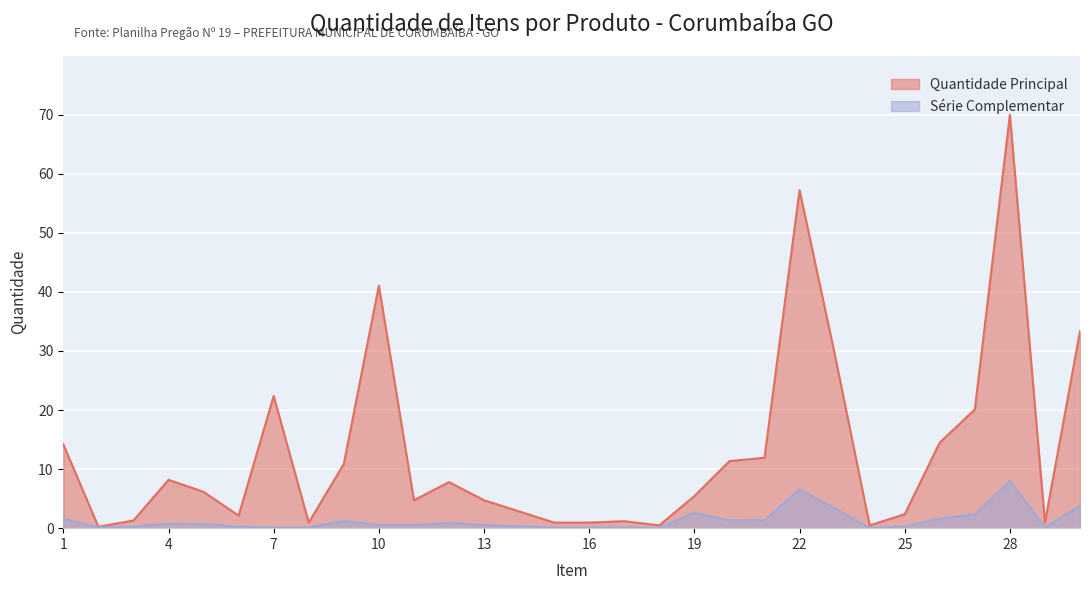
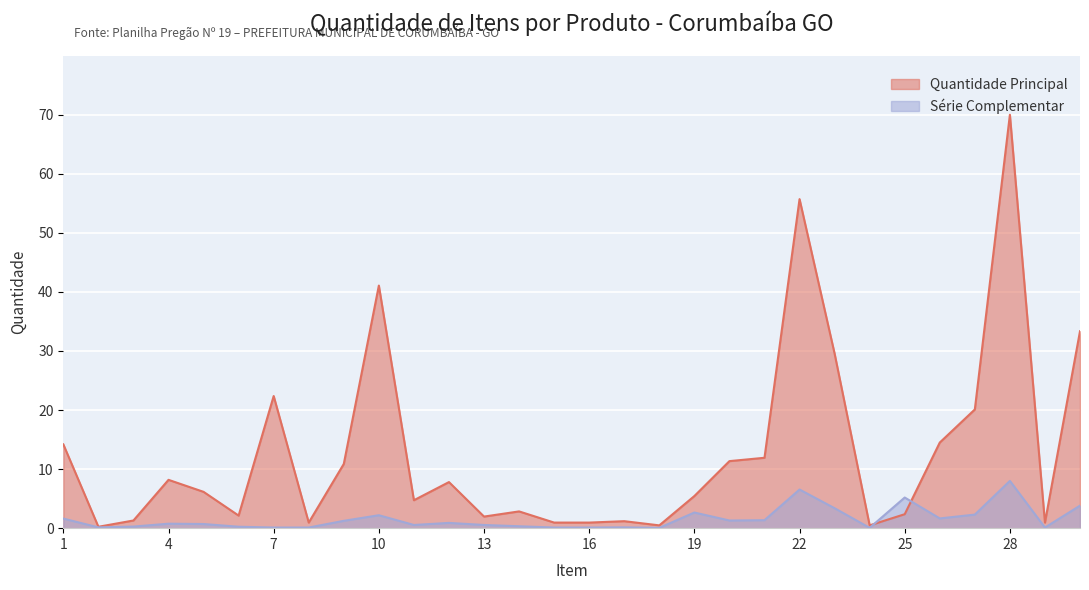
  {
    "Quantidade Principal": {
      "1": 14,
      "4": 8,
      "7": 22,
      "10": 41,
-     "13": 5,
+     "13": 2,
      "16": 1,
      "19": 5,
-     "22": 57,
+     "22": 56,
      "25": 2,
      "28": 70
    },
    "Série Complementar": {
      "1": 2,
      "4": 1,
      "7": 0,
-     "10": 1,
+     "10": 2,
      "13": 1,
      "16": 0,
      "19": 3,
      "22": 7,
-     "25": 0,
+     "25": 5,
      "28": 8
    }
  }
